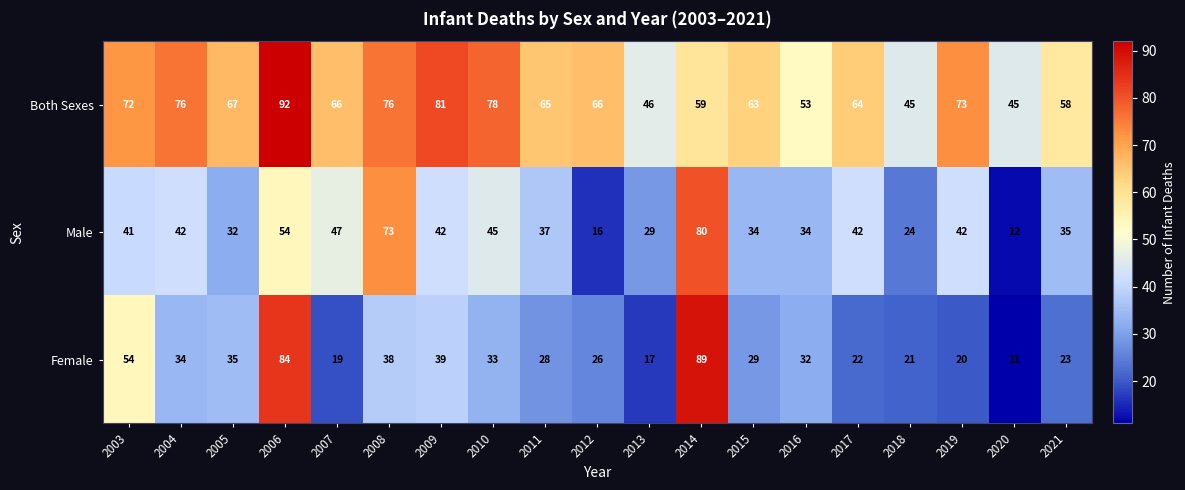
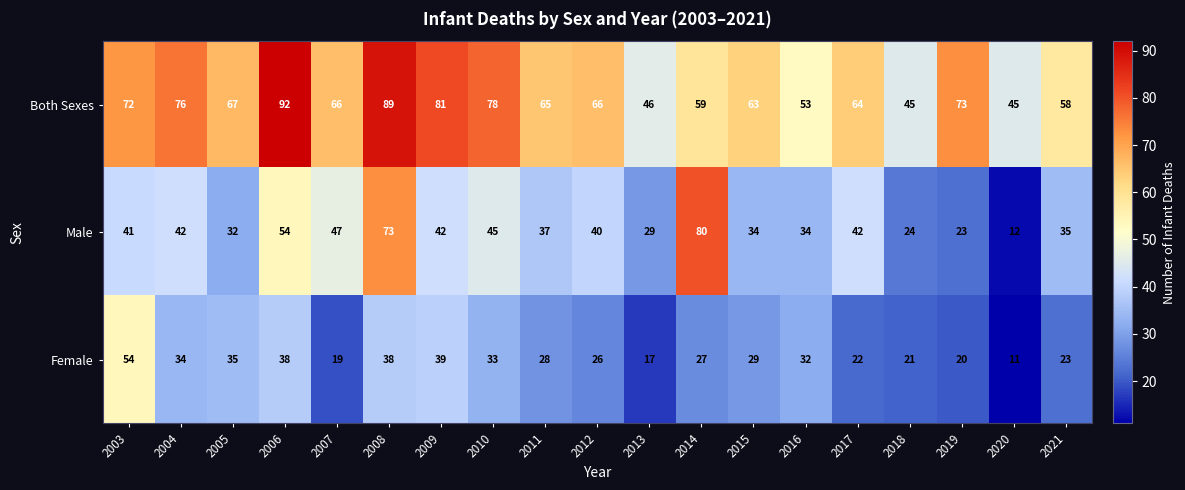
  {
    "Both Sexes": {
      "2003": 72,
      "2004": 76,
      "2005": 67,
      "2006": 92,
      "2007": 66,
-     "2008": 76,
+     "2008": 89,
      "2009": 81,
      "2010": 78,
      "2011": 65,
      "2012": 66,
      "2013": 46,
      "2014": 59,
      "2015": 63,
      "2016": 53,
      "2017": 64,
      "2018": 45,
      "2019": 73,
      "2020": 45,
      "2021": 58
    },
    "Male": {
      "2003": 41,
      "2004": 42,
      "2005": 32,
      "2006": 54,
      "2007": 47,
      "2008": 73,
      "2009": 42,
      "2010": 45,
      "2011": 37,
-     "2012": 16,
+     "2012": 40,
      "2013": 29,
      "2014": 80,
      "2015": 34,
      "2016": 34,
      "2017": 42,
      "2018": 24,
-     "2019": 42,
+     "2019": 23,
      "2020": 12,
      "2021": 35
    },
    "Female": {
      "2003": 54,
      "2004": 34,
      "2005": 35,
-     "2006": 84,
+     "2006": 38,
      "2007": 19,
      "2008": 38,
      "2009": 39,
      "2010": 33,
      "2011": 28,
      "2012": 26,
      "2013": 17,
-     "2014": 89,
+     "2014": 27,
      "2015": 29,
      "2016": 32,
      "2017": 22,
      "2018": 21,
      "2019": 20,
      "2020": 11,
      "2021": 23
    }
  }
